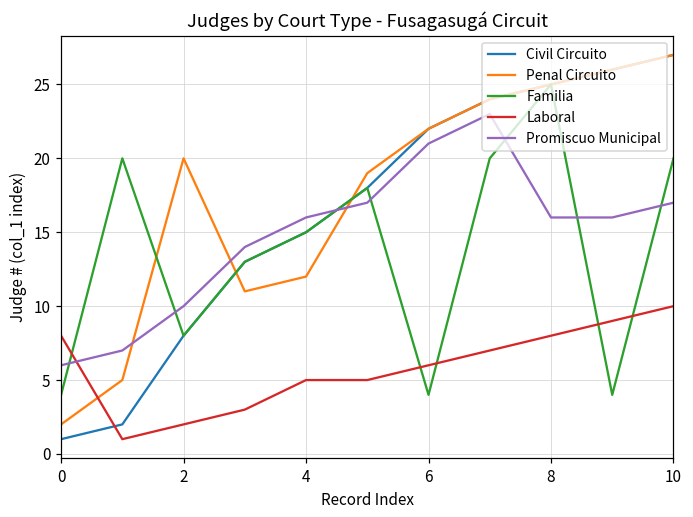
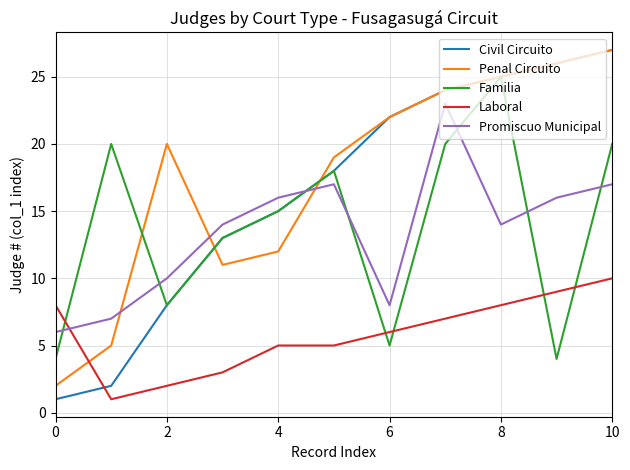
  {
    "Civil Circuito": {
      "0": 1
    },
    "Penal Circuito": {
      "0": 2,
      "2": 20,
      "4": 12
    },
    "Familia": {
      "0": 4,
-     "6": 4,
+     "6": 5,
      "10": 20
    },
    "Laboral": {
      "0": 8,
      "2": 2,
      "4": 5,
      "6": 6,
      "8": 8,
      "10": 10
    },
    "Promiscuo Municipal": {
      "0": 6,
      "2": 10,
      "4": 16,
-     "6": 21,
-     "8": 16,
+     "6": 8,
+     "8": 14,
      "10": 17
    }
  }
